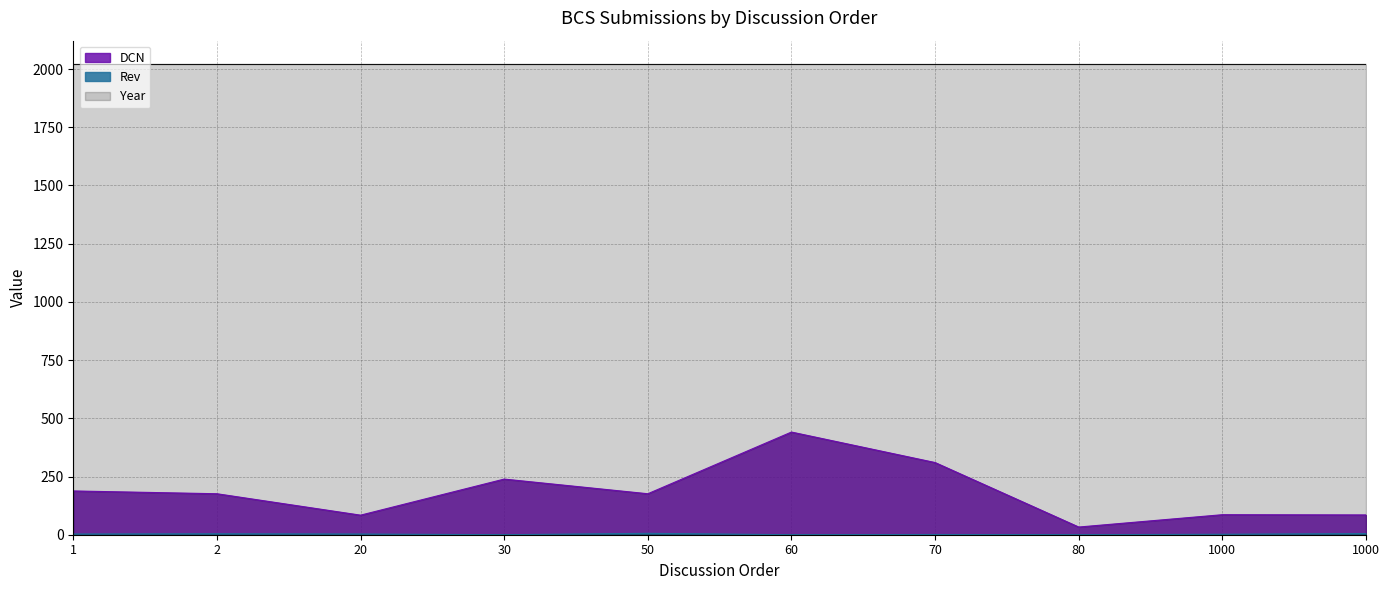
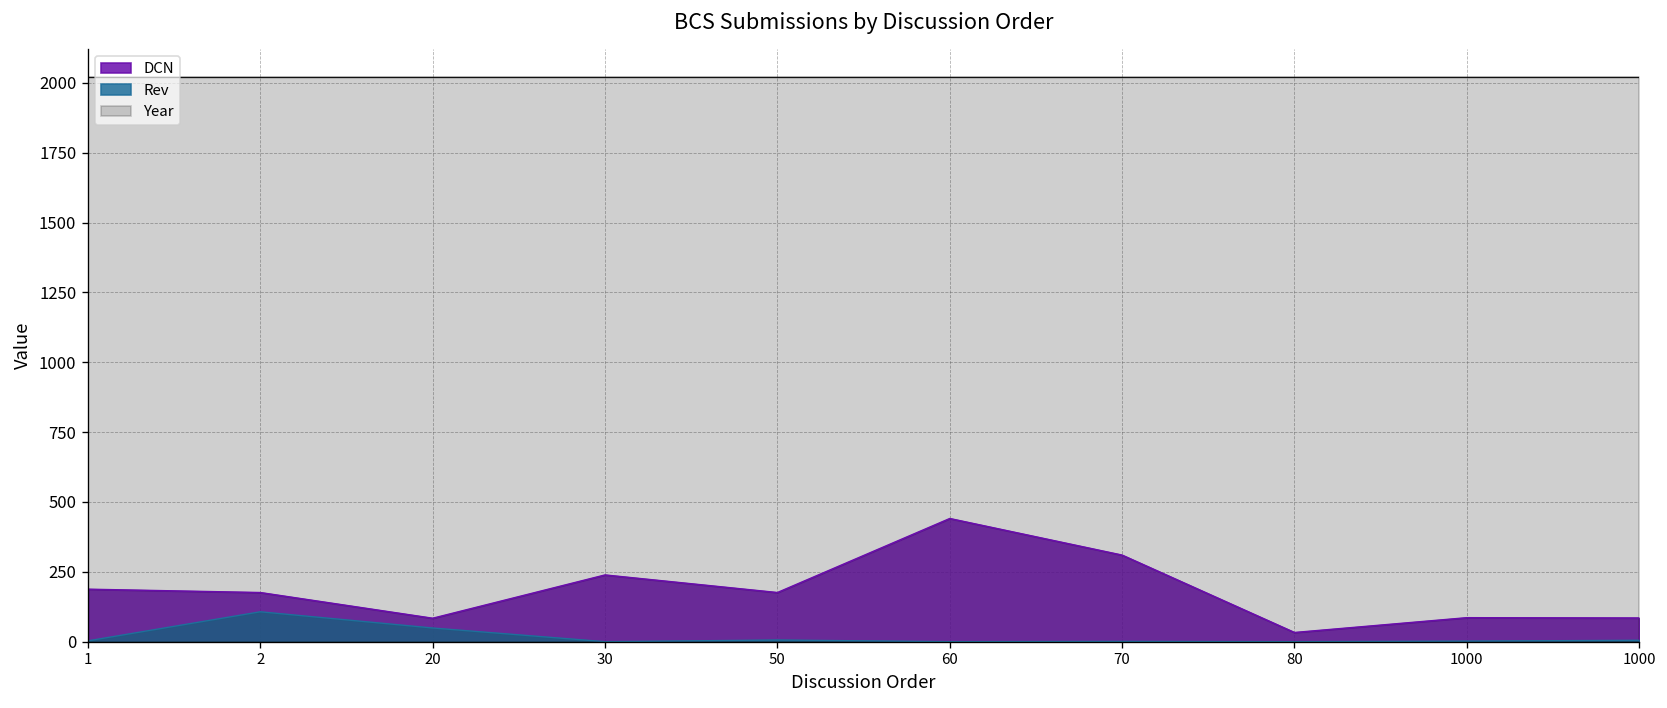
  {
    "DCN": {
      "1": 190,
      "2": 180,
      "20": 80,
      "30": 240,
      "50": 180,
      "60": 440,
      "70": 310,
      "80": 30
    },
    "Rev": {
      "1": 0,
-     "2": 0,
-     "20": 0,
+     "2": 110,
+     "20": 50,
      "30": 0,
      "50": 10,
      "60": 0,
      "70": 0,
      "80": 0
    },
    "Year": {
      "1": 2020,
      "2": 2020,
      "20": 2020,
      "30": 2020,
      "50": 2020,
      "60": 2020,
      "70": 2020,
      "80": 2020
    }
  }
